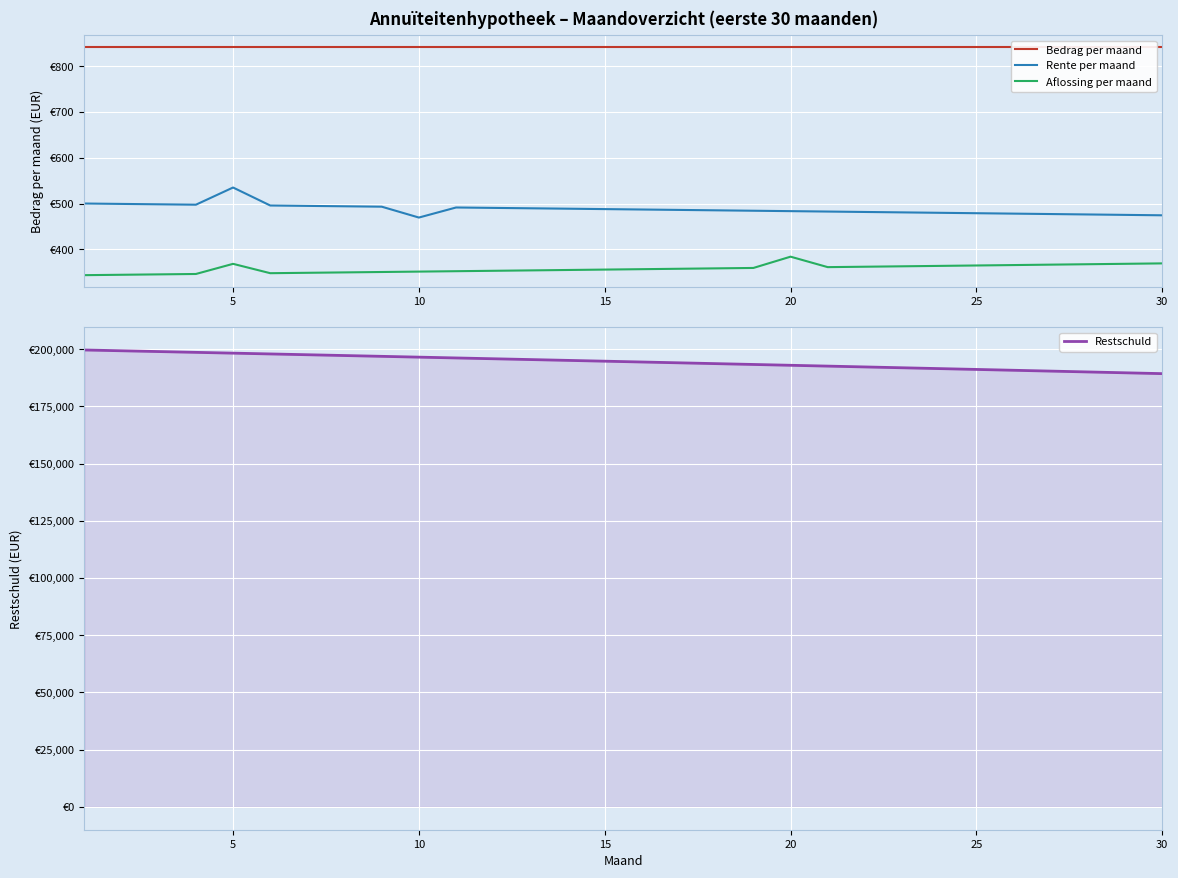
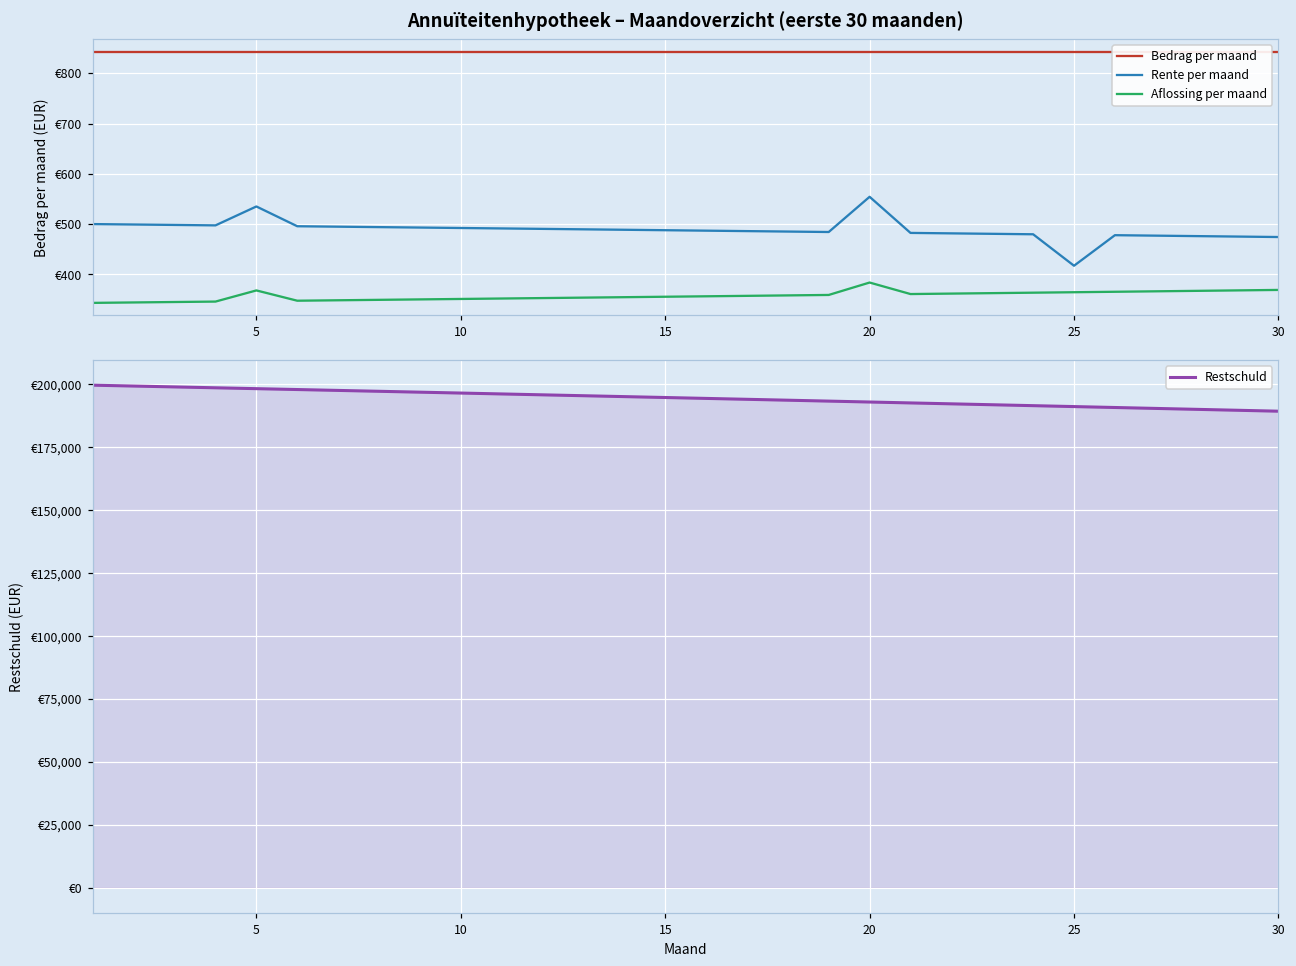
  {
    "Annuïteitenhypotheek – Maandoverzicht (eerste 30 maanden)": {
      "Bedrag per maand": {
        "5": "€840",
        "10": "€840",
        "15": "€840",
        "20": "€840",
        "25": "€840",
        "30": "€840"
      },
      "Rente per maand": {
        "5": "€540",
-       "10": "€470",
+       "10": "€490",
        "15": "€490",
-       "20": "€480",
-       "25": "€480",
+       "20": "€550",
+       "25": "€420",
        "30": "€470"
      },
      "Aflossing per maand": {
        "5": "€370",
        "10": "€350",
        "15": "€360",
        "20": "€380",
        "25": "€360",
        "30": "€370"
      }
    }
  }
